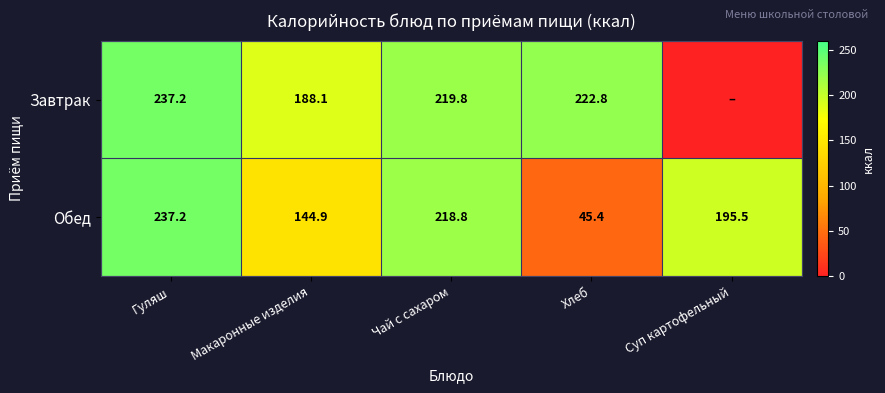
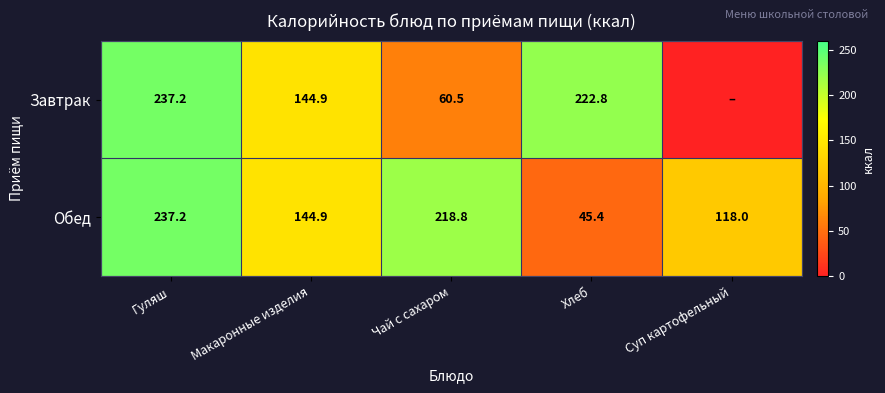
  {
    "Завтрак": {
      "Гуляш": 237.2,
-     "Макаронные изделия": 188.1,
-     "Чай с сахаром": 219.8,
+     "Макаронные изделия": 144.9,
+     "Чай с сахаром": 60.5,
      "Хлеб": 222.8
    },
    "Обед": {
      "Гуляш": 237.2,
      "Макаронные изделия": 144.9,
      "Чай с сахаром": 218.8,
      "Хлеб": 45.4,
-     "Суп картофельный": 195.5
+     "Суп картофельный": 118.0
    }
  }
